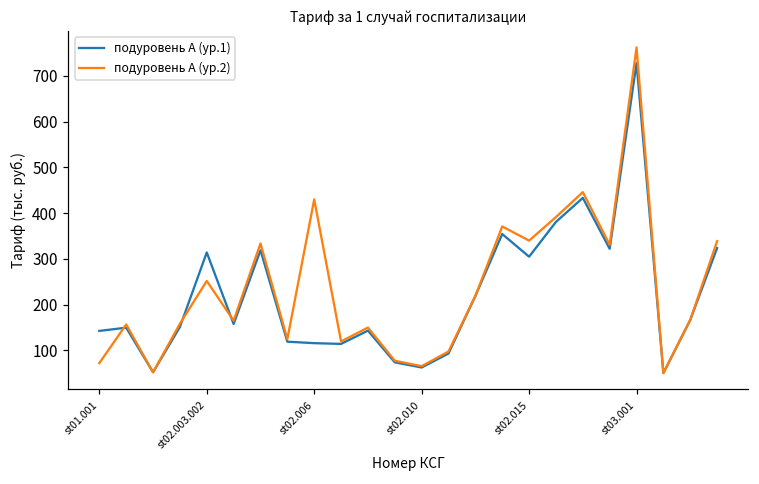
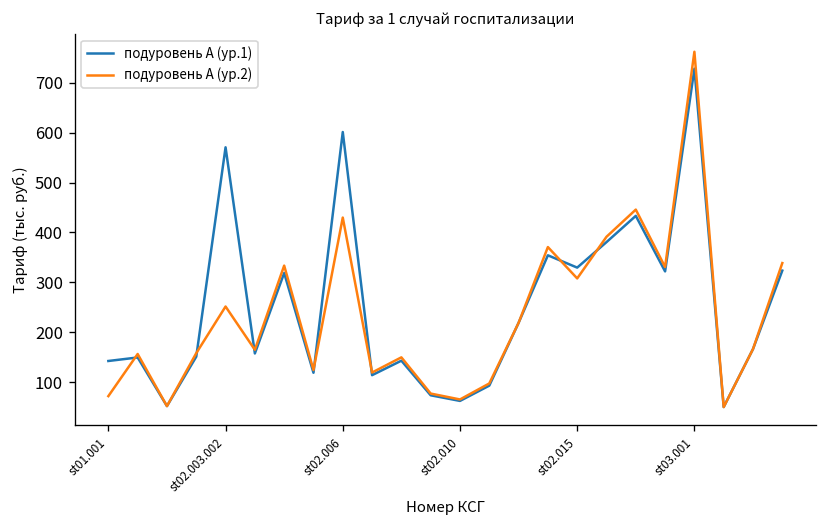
  {
    "подуровень А (ур.1)": {
      "st01.001": 140,
-     "st02.003.002": 310,
-     "st02.006": 120,
-     "st02.015": 300,
+     "st02.003.002": 570,
+     "st02.006": 600,
+     "st02.015": 330,
      "st03.001": 730
    },
    "подуровень А (ур.2)": {
      "st01.001": 70,
      "st02.003.002": 250,
      "st02.006": 430,
-     "st02.015": 340,
+     "st02.015": 310,
      "st03.001": 760
    }
  }
